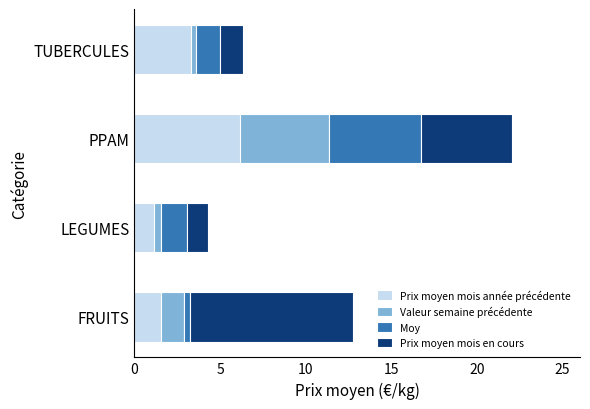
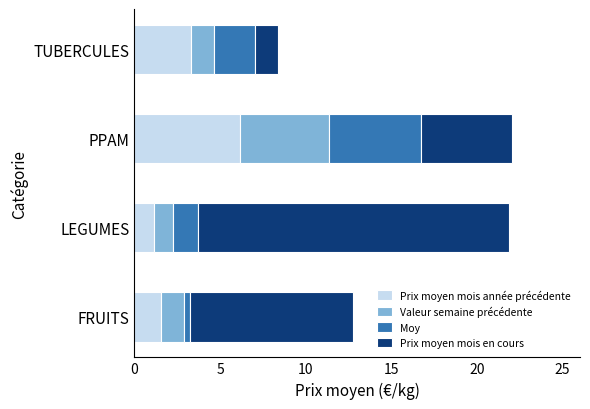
  {
    "Prix moyen mois année précédente": {
      "TUBERCULES": 3.3,
      "PPAM": 6.2,
      "LEGUMES": 1.1,
      "FRUITS": 1.5
    },
    "Valeur semaine précédente": {
-     "TUBERCULES": 0.3,
+     "TUBERCULES": 1.3,
      "PPAM": 5.2,
-     "LEGUMES": 0.4,
+     "LEGUMES": 1.1,
      "FRUITS": 1.3
    },
    "Moy": {
-     "TUBERCULES": 1.4,
+     "TUBERCULES": 2.4,
      "PPAM": 5.3,
      "LEGUMES": 1.5,
      "FRUITS": 0.4
    },
    "Prix moyen mois en cours": {
      "TUBERCULES": 1.4,
      "PPAM": 5.3,
-     "LEGUMES": 1.2,
+     "LEGUMES": 18.1,
      "FRUITS": 9.5
    }
  }
